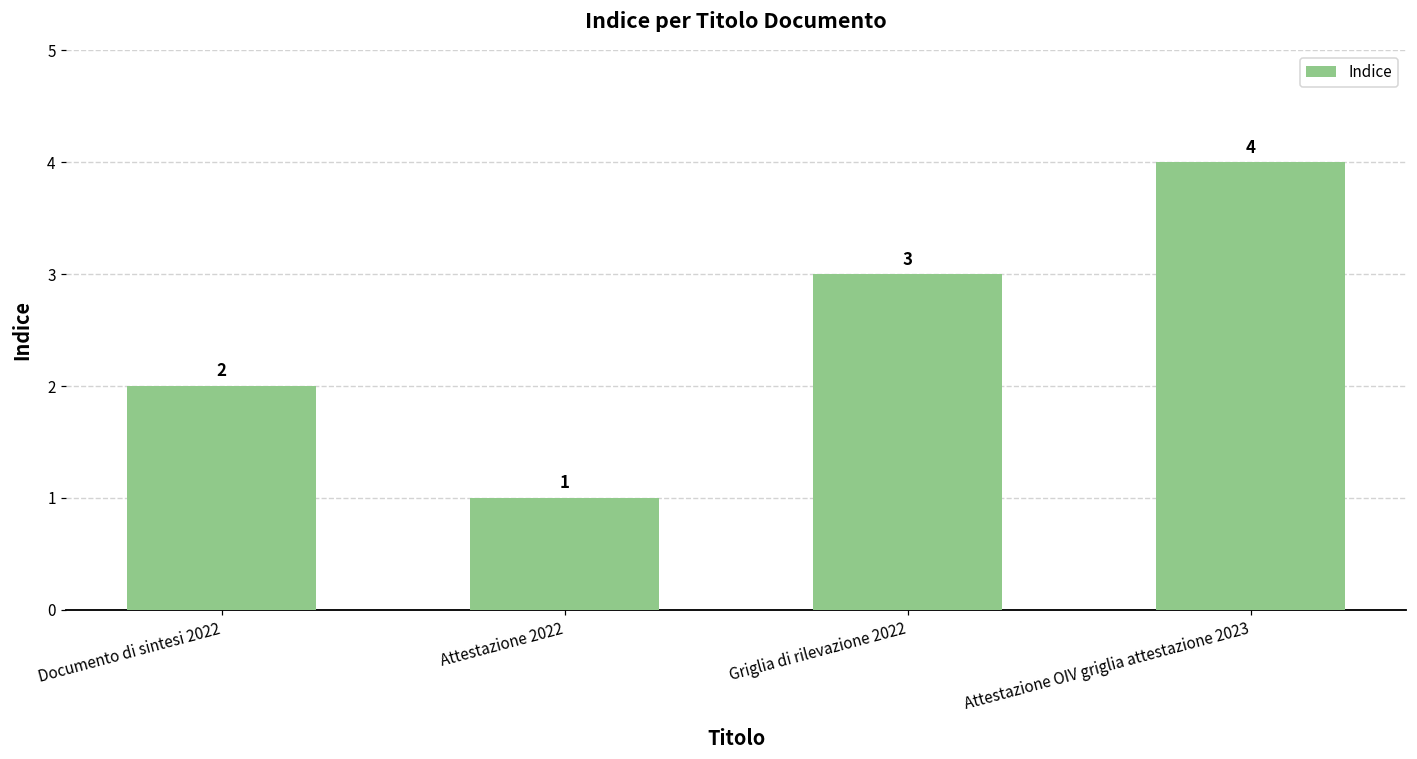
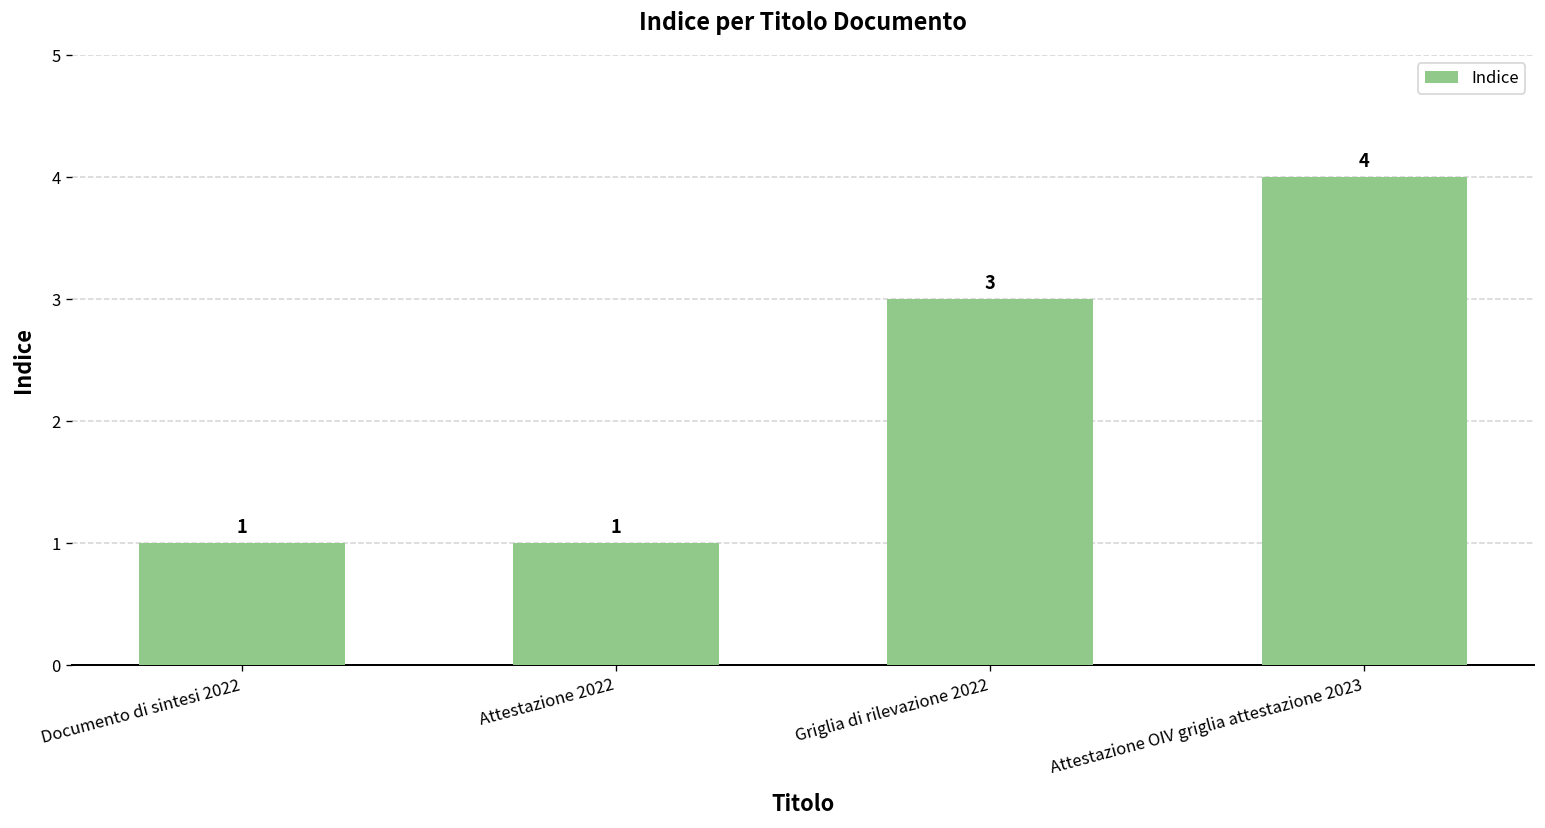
  {
-   "Documento di sintesi 2022": 2,
+   "Documento di sintesi 2022": 1,
    "Attestazione 2022": 1,
    "Griglia di rilevazione 2022": 3,
    "Attestazione OIV griglia attestazione 2023": 4
  }
